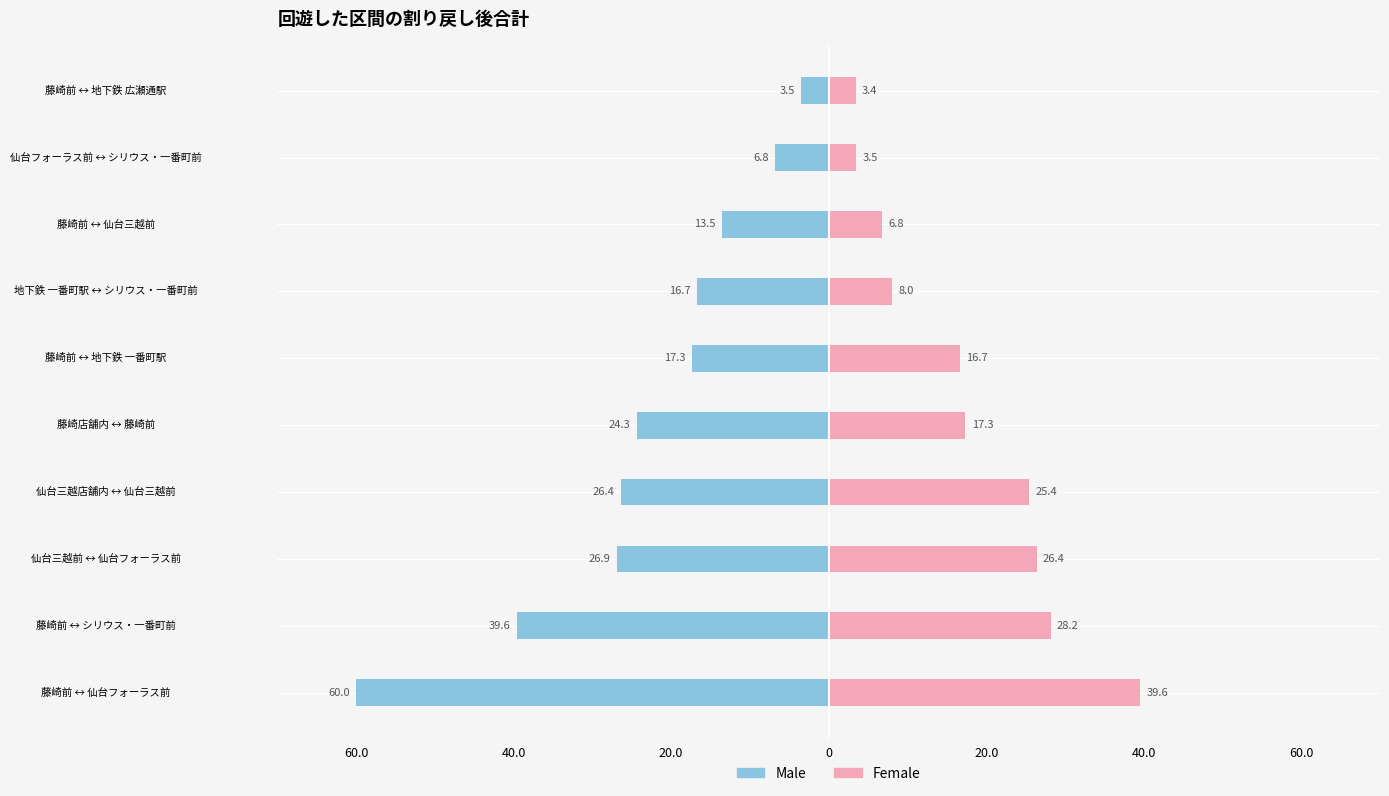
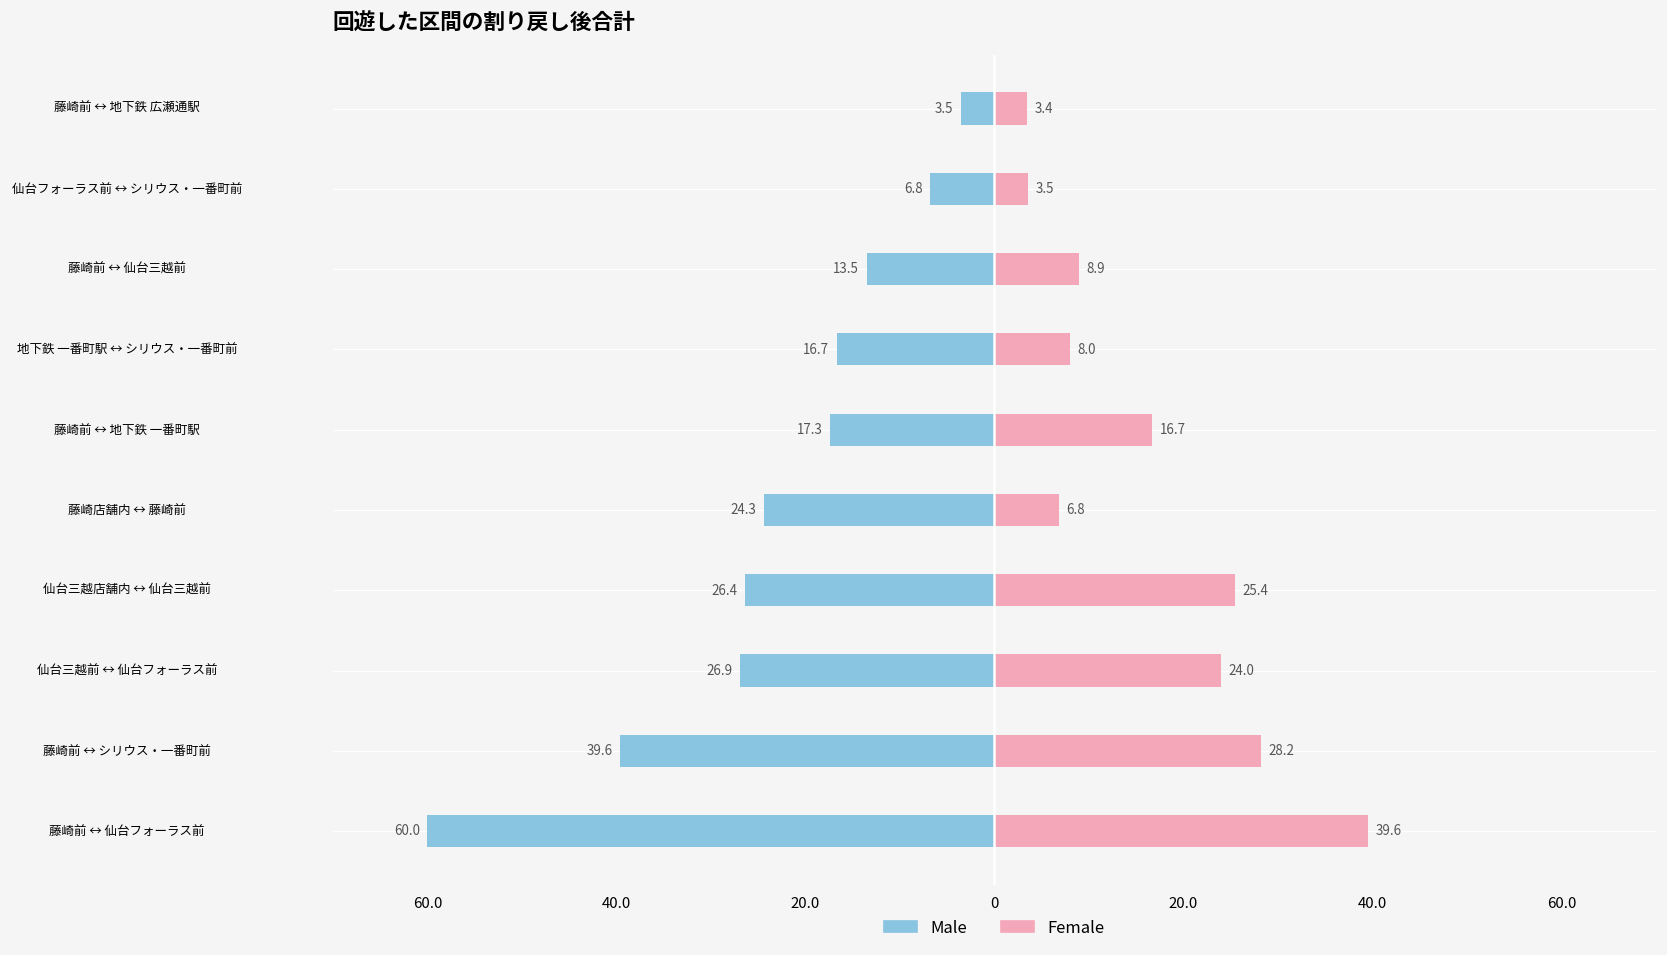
  {
    "Female": {
      "藤崎前 ↔ 地下鉄 広瀬通駅": 3.4,
      "仙台フォーラス前 ↔ シリウス・一番町前": 3.5,
-     "藤崎前 ↔ 仙台三越前": 6.8,
+     "藤崎前 ↔ 仙台三越前": 8.9,
      "地下鉄 一番町駅 ↔ シリウス・一番町前": 8.0,
      "藤崎前 ↔ 地下鉄 一番町駅": 16.7,
-     "藤崎店舗内 ↔ 藤崎前": 17.3,
+     "藤崎店舗内 ↔ 藤崎前": 6.8,
      "仙台三越店舗内 ↔ 仙台三越前": 25.4,
-     "仙台三越前 ↔ 仙台フォーラス前": 26.4,
+     "仙台三越前 ↔ 仙台フォーラス前": 24.0,
      "藤崎前 ↔ シリウス・一番町前": 28.2,
      "藤崎前 ↔ 仙台フォーラス前": 39.6
    }
  }
